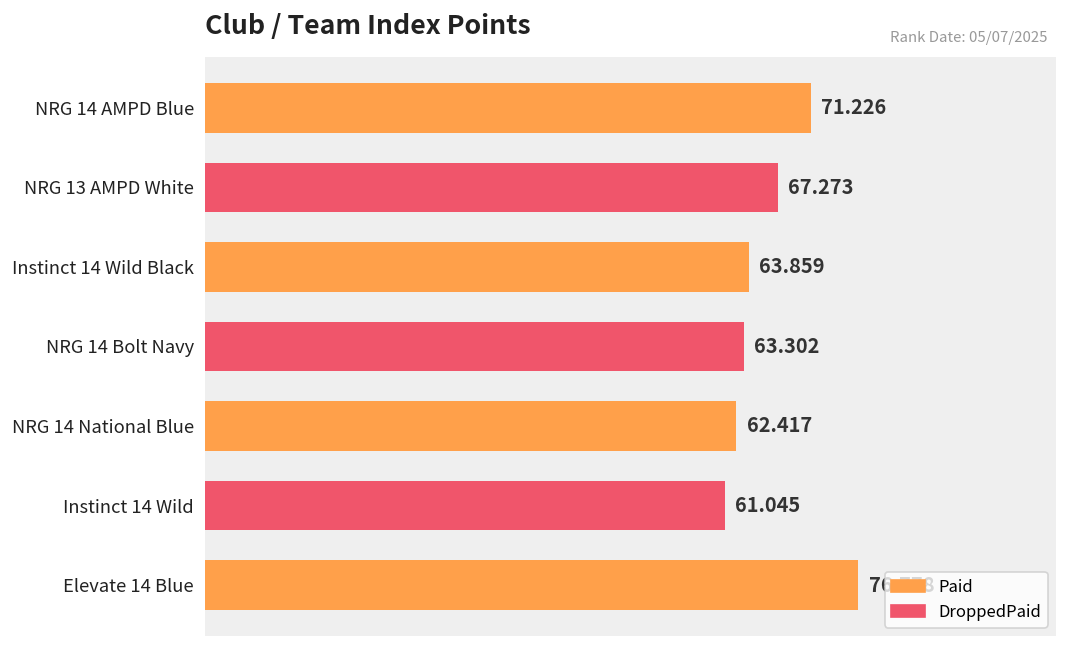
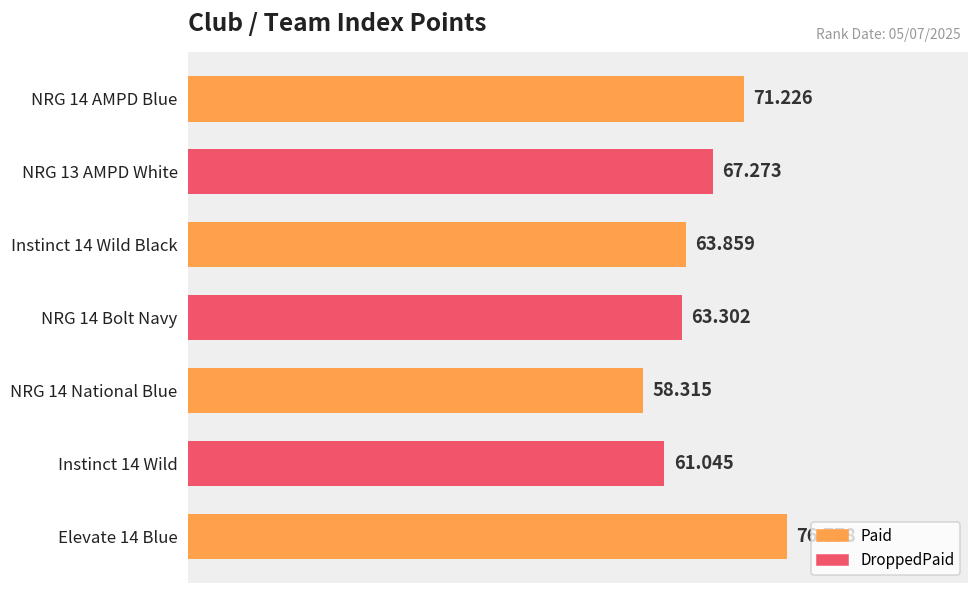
  {
    "NRG 14 AMPD Blue": 71.226,
    "NRG 13 AMPD White": 67.273,
    "Instinct 14 Wild Black": 63.859,
    "NRG 14 Bolt Navy": 63.302,
-   "NRG 14 National Blue": 62.417,
+   "NRG 14 National Blue": 58.315,
    "Instinct 14 Wild": 61.045
  }
